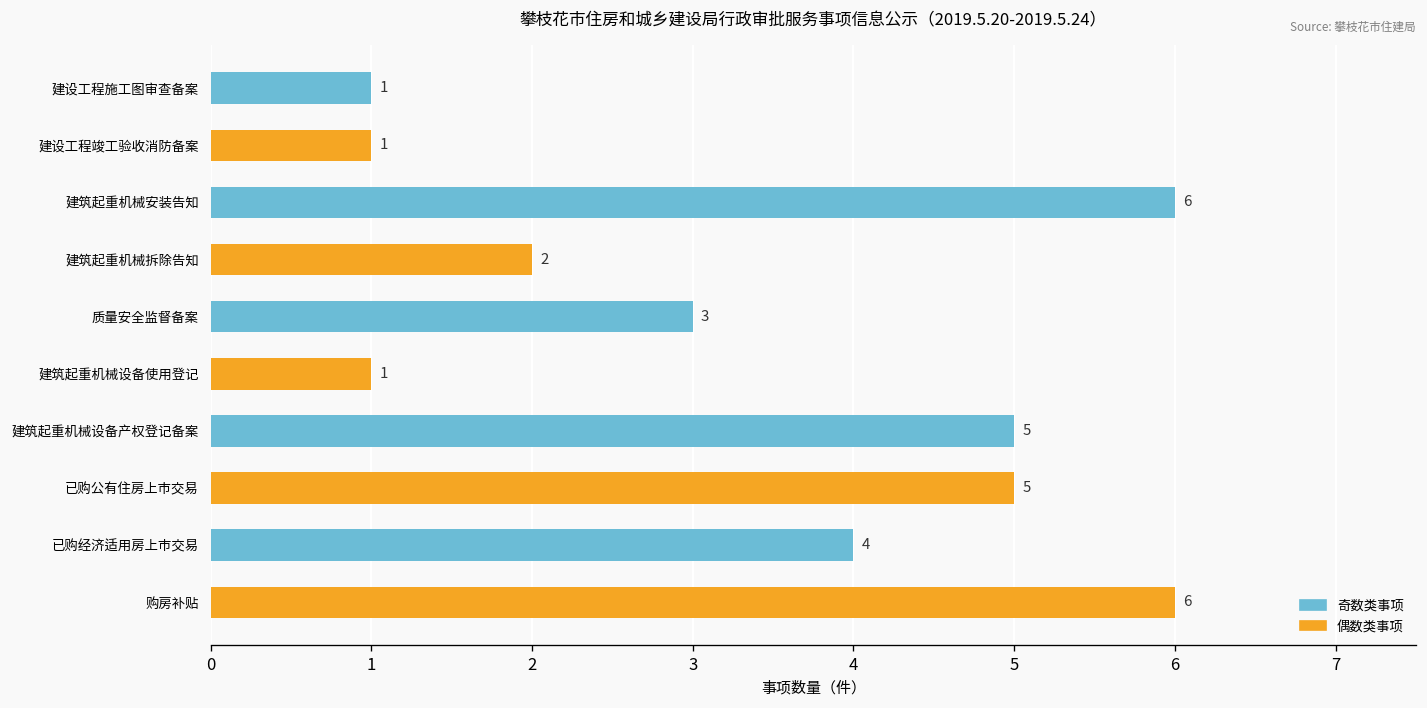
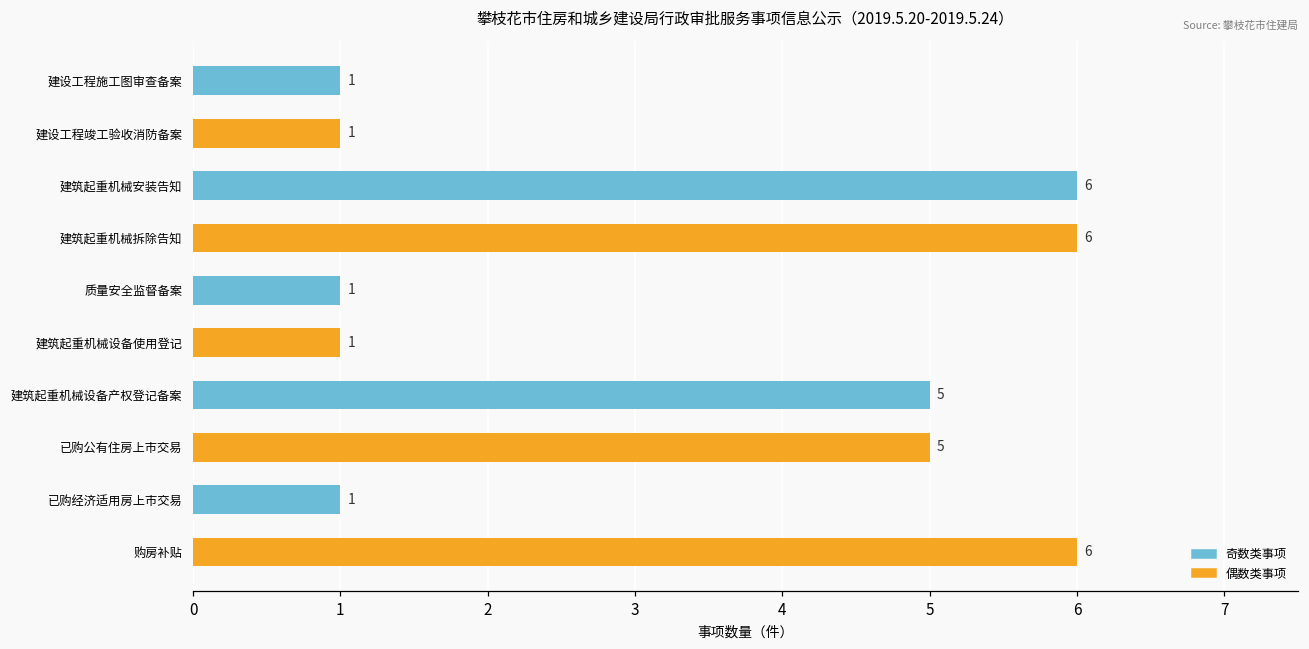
  {
    "建设工程施工图审查备案": 1,
    "建设工程竣工验收消防备案": 1,
    "建筑起重机械安装告知": 6,
-   "建筑起重机械拆除告知": 2,
-   "质量安全监督备案": 3,
+   "建筑起重机械拆除告知": 6,
+   "质量安全监督备案": 1,
    "建筑起重机械设备使用登记": 1,
    "建筑起重机械设备产权登记备案": 5,
    "已购公有住房上市交易": 5,
-   "已购经济适用房上市交易": 4,
+   "已购经济适用房上市交易": 1,
    "购房补贴": 6
  }
